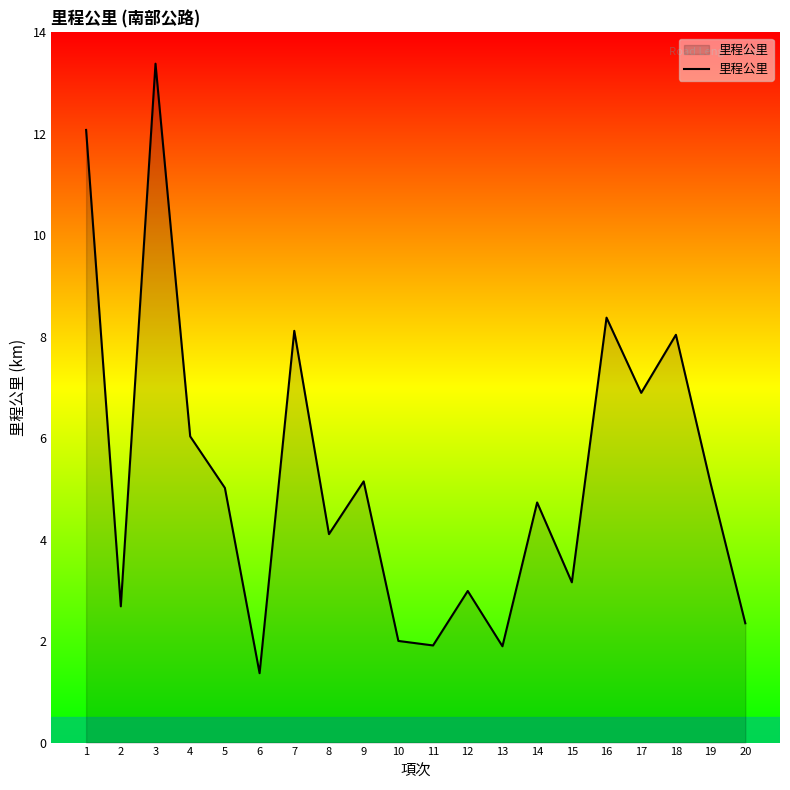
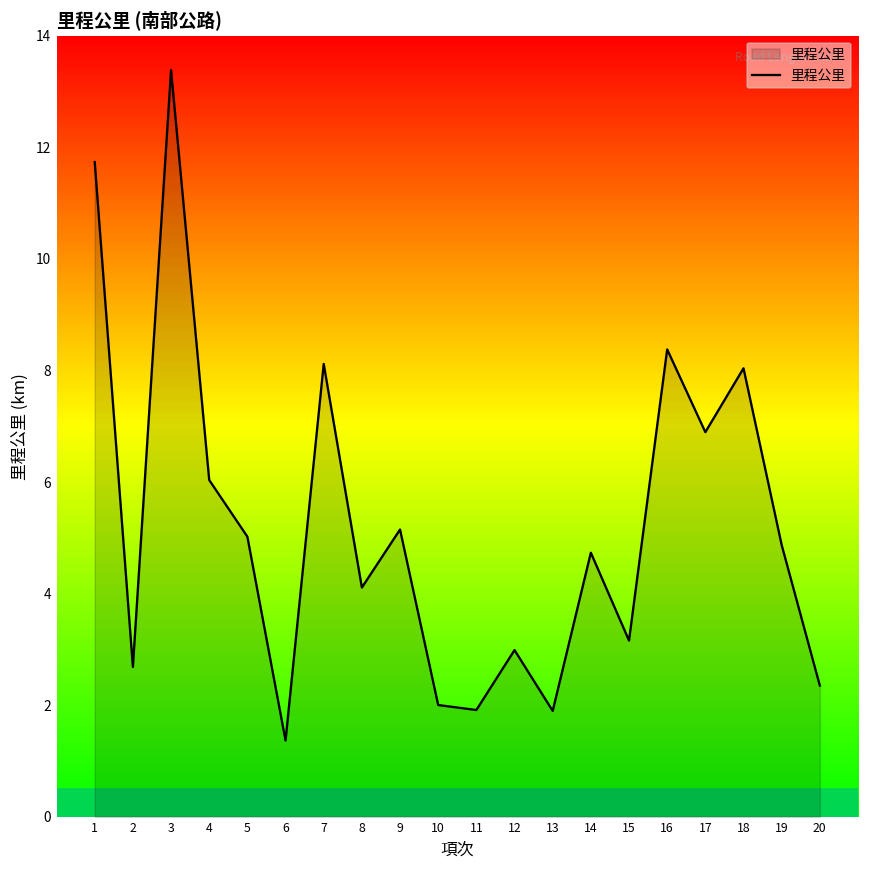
  {
-   "1": 12.1,
+   "1": 11.7,
    "2": 2.7,
    "3": 13.4,
    "4": 6.0,
    "5": 5.0,
    "6": 1.4,
    "7": 8.1,
    "8": 4.1,
    "9": 5.2,
    "10": 2.0,
    "11": 1.9,
    "12": 3.0,
    "13": 1.9,
    "14": 4.7,
    "15": 3.2,
    "16": 8.4,
    "17": 6.9,
    "18": 8.0,
-   "19": 5.1,
+   "19": 4.9,
    "20": 2.4
  }
